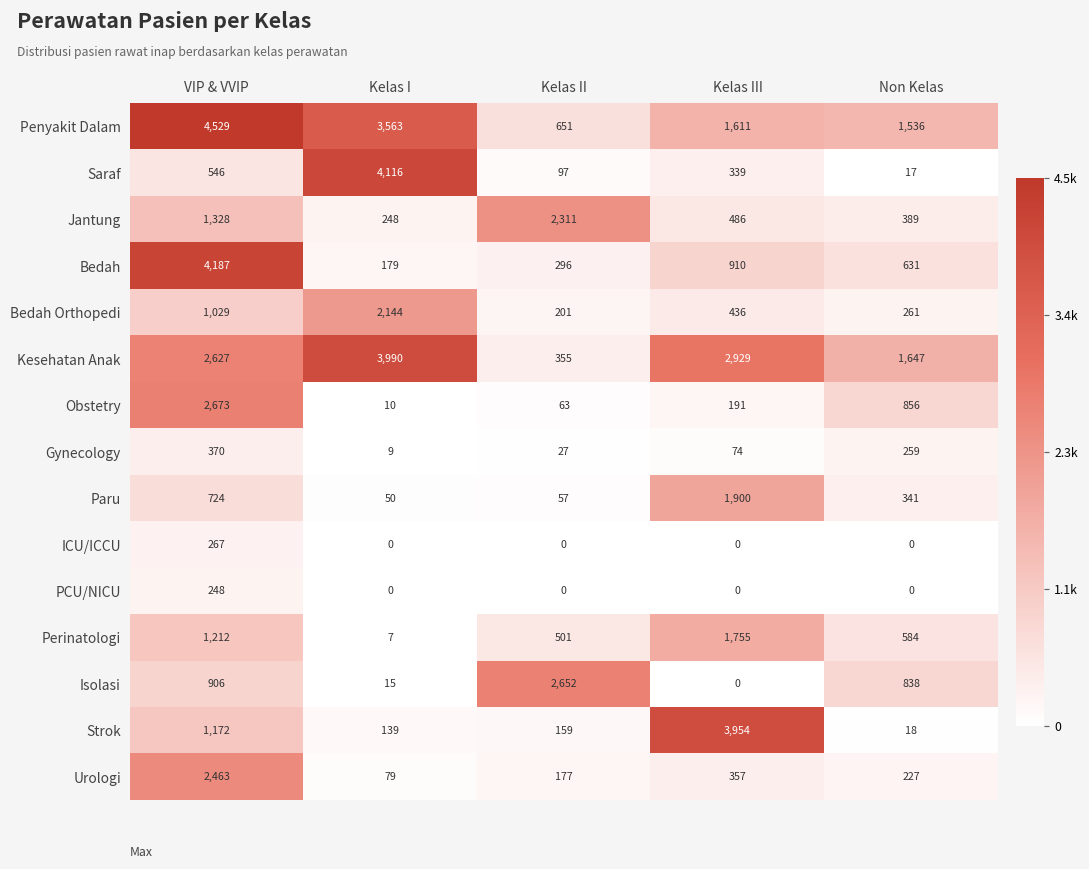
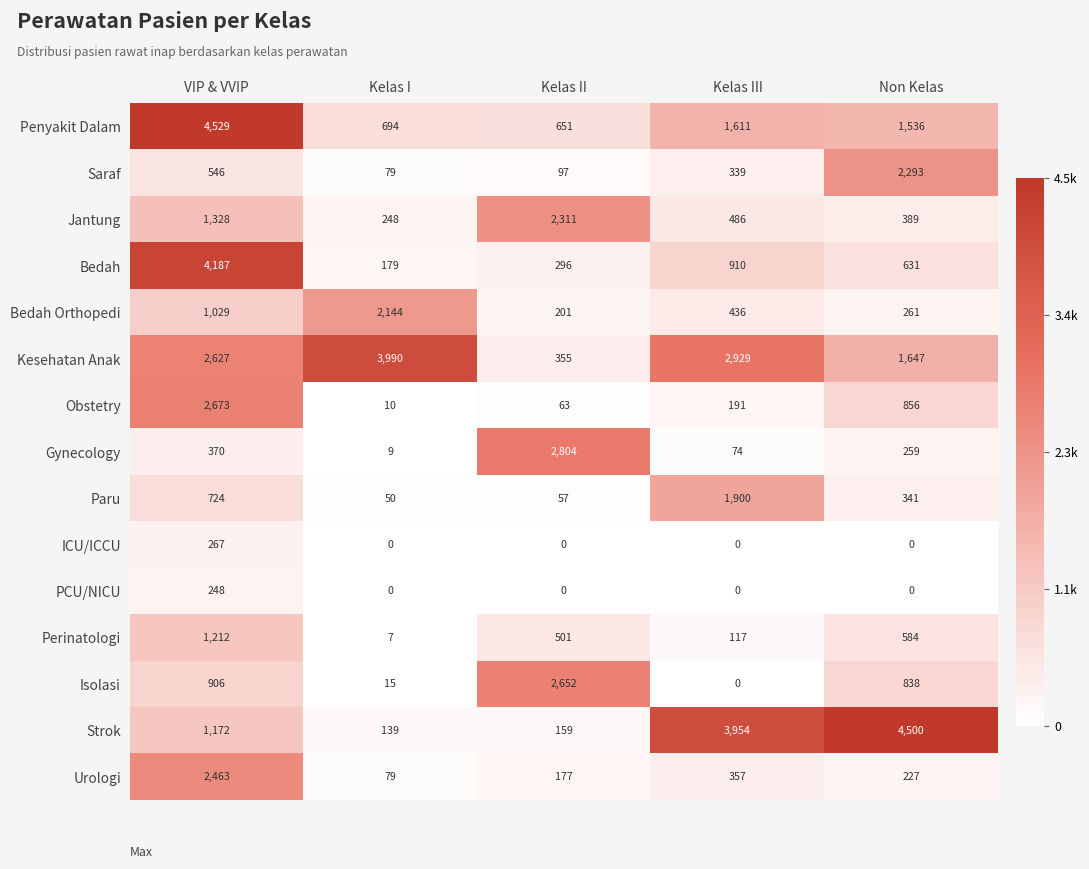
  {
    "Penyakit Dalam": {
      "VIP & VVIP": "4,529",
-     "Kelas I": "3,563",
+     "Kelas I": "694",
      "Kelas II": "651",
      "Kelas III": "1,611",
      "Non Kelas": "1,536"
    },
    "Saraf": {
      "VIP & VVIP": "546",
-     "Kelas I": "4,116",
+     "Kelas I": "79",
      "Kelas II": "97",
      "Kelas III": "339",
-     "Non Kelas": "17"
+     "Non Kelas": "2,293"
    },
    "Jantung": {
      "VIP & VVIP": "1,328",
      "Kelas I": "248",
      "Kelas II": "2,311",
      "Kelas III": "486",
      "Non Kelas": "389"
    },
    "Bedah": {
      "VIP & VVIP": "4,187",
      "Kelas I": "179",
      "Kelas II": "296",
      "Kelas III": "910",
      "Non Kelas": "631"
    },
    "Bedah Orthopedi": {
      "VIP & VVIP": "1,029",
      "Kelas I": "2,144",
      "Kelas II": "201",
      "Kelas III": "436",
      "Non Kelas": "261"
    },
    "Kesehatan Anak": {
      "VIP & VVIP": "2,627",
      "Kelas I": "3,990",
      "Kelas II": "355",
      "Kelas III": "2,929",
      "Non Kelas": "1,647"
    },
    "Obstetry": {
      "VIP & VVIP": "2,673",
      "Kelas I": "10",
      "Kelas II": "63",
      "Kelas III": "191",
      "Non Kelas": "856"
    },
    "Gynecology": {
      "VIP & VVIP": "370",
      "Kelas I": "9",
-     "Kelas II": "27",
+     "Kelas II": "2,804",
      "Kelas III": "74",
      "Non Kelas": "259"
    },
    "Paru": {
      "VIP & VVIP": "724",
      "Kelas I": "50",
      "Kelas II": "57",
      "Kelas III": "1,900",
      "Non Kelas": "341"
    },
    "ICU/ICCU": {
      "VIP & VVIP": "267",
      "Kelas I": "0",
      "Kelas II": "0",
      "Kelas III": "0",
      "Non Kelas": "0"
    },
    "PCU/NICU": {
      "VIP & VVIP": "248",
      "Kelas I": "0",
      "Kelas II": "0",
      "Kelas III": "0",
      "Non Kelas": "0"
    },
    "Perinatologi": {
      "VIP & VVIP": "1,212",
      "Kelas I": "7",
      "Kelas II": "501",
-     "Kelas III": "1,755",
+     "Kelas III": "117",
      "Non Kelas": "584"
    },
    "Isolasi": {
      "VIP & VVIP": "906",
      "Kelas I": "15",
      "Kelas II": "2,652",
      "Kelas III": "0",
      "Non Kelas": "838"
    },
    "Strok": {
      "VIP & VVIP": "1,172",
      "Kelas I": "139",
      "Kelas II": "159",
      "Kelas III": "3,954",
-     "Non Kelas": "18"
+     "Non Kelas": "4,500"
    },
    "Urologi": {
      "VIP & VVIP": "2,463",
      "Kelas I": "79",
      "Kelas II": "177",
      "Kelas III": "357",
      "Non Kelas": "227"
    }
  }
